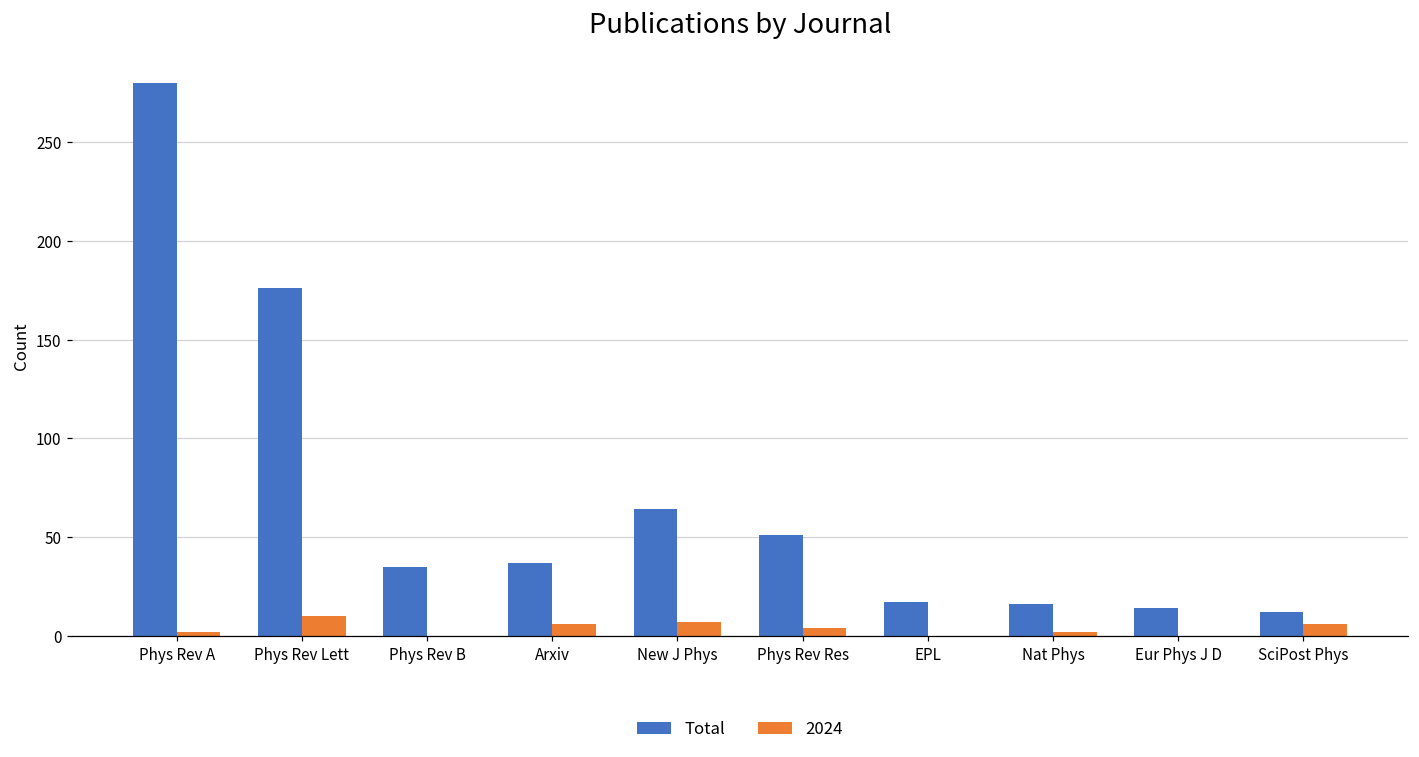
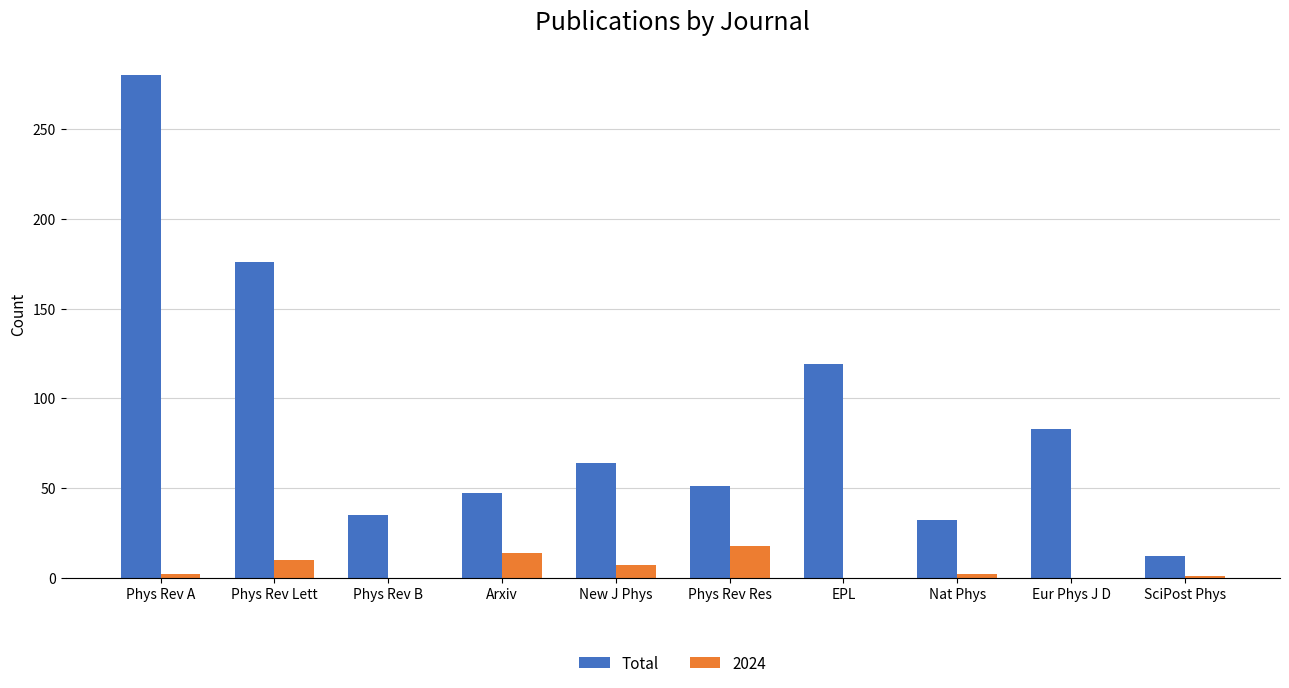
  {
    "Total": {
      "Phys Rev A": 280,
      "Phys Rev Lett": 176,
      "Phys Rev B": 35,
-     "Arxiv": 37,
+     "Arxiv": 47,
      "New J Phys": 64,
      "Phys Rev Res": 51,
-     "EPL": 17,
-     "Nat Phys": 16,
-     "Eur Phys J D": 14,
+     "EPL": 119,
+     "Nat Phys": 32,
+     "Eur Phys J D": 83,
      "SciPost Phys": 12
    },
    "2024": {
      "Phys Rev A": 2,
      "Phys Rev Lett": 10,
      "Phys Rev B": 0,
-     "Arxiv": 6,
+     "Arxiv": 14,
      "New J Phys": 7,
-     "Phys Rev Res": 4,
+     "Phys Rev Res": 18,
      "EPL": 0,
      "Nat Phys": 2,
      "Eur Phys J D": 0,
-     "SciPost Phys": 6
+     "SciPost Phys": 1
    }
  }
